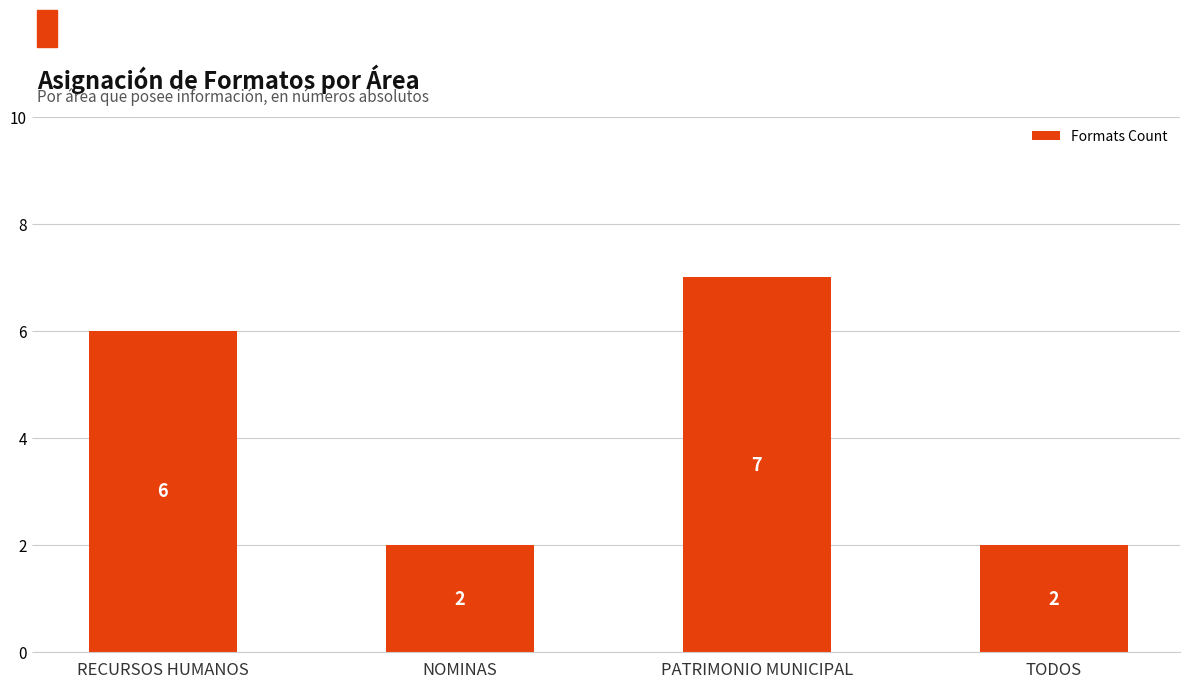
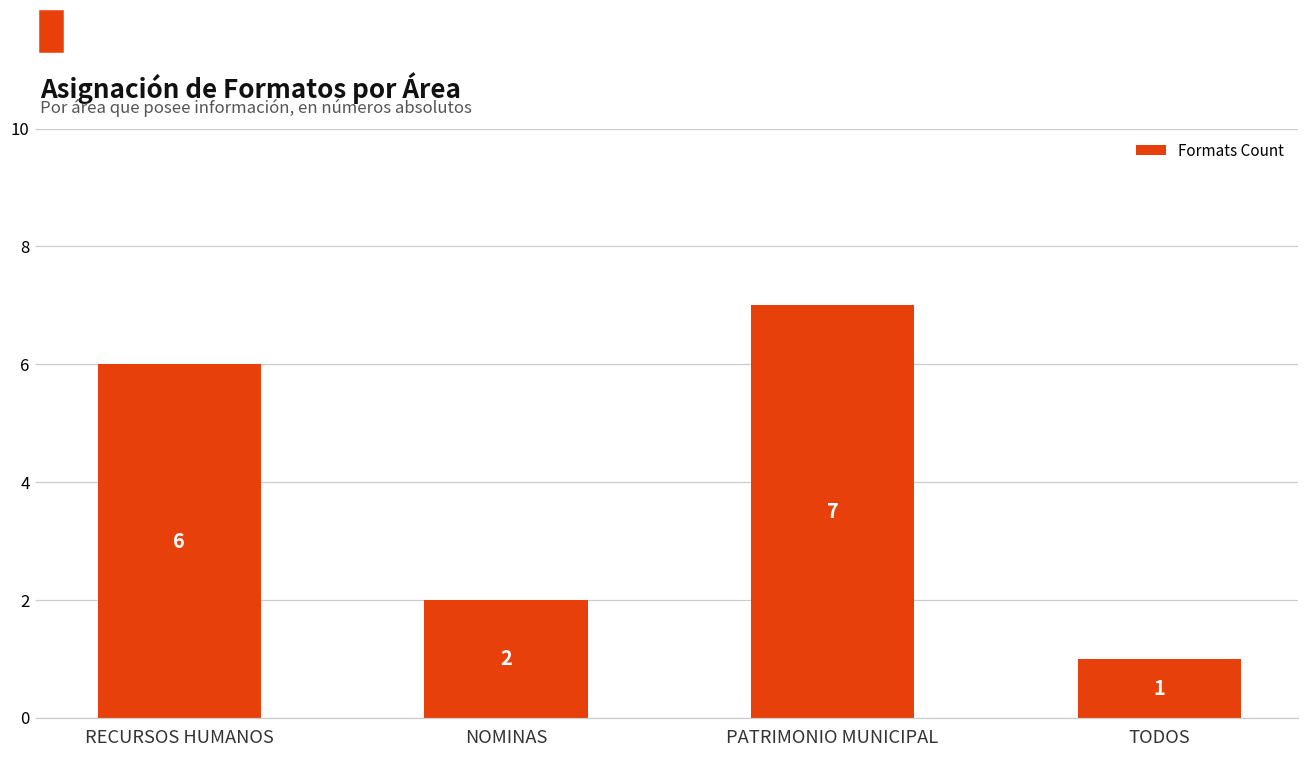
  {
    "RECURSOS HUMANOS": 6,
    "NOMINAS": 2,
    "PATRIMONIO MUNICIPAL": 7,
-   "TODOS": 2
+   "TODOS": 1
  }
